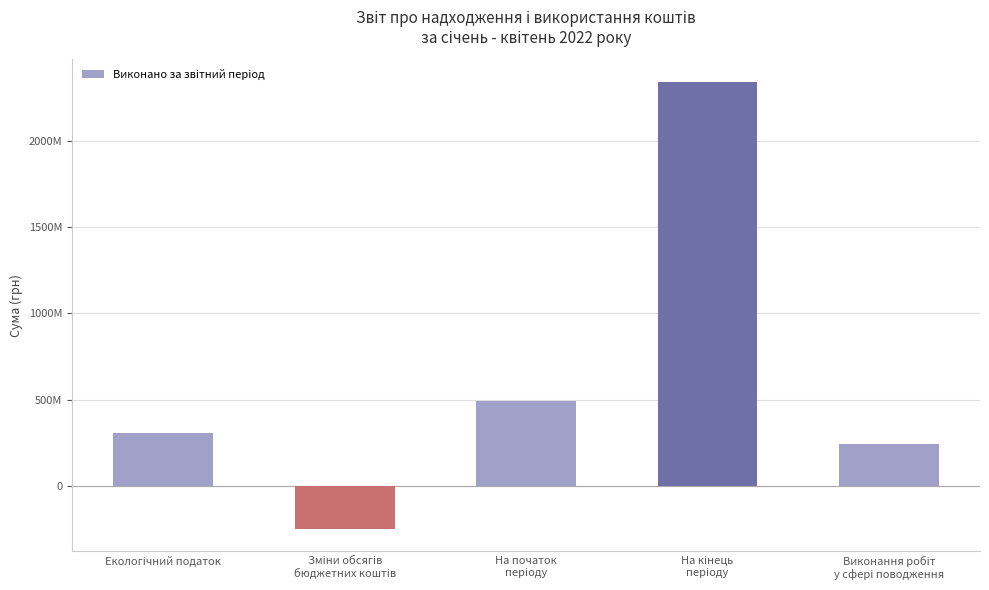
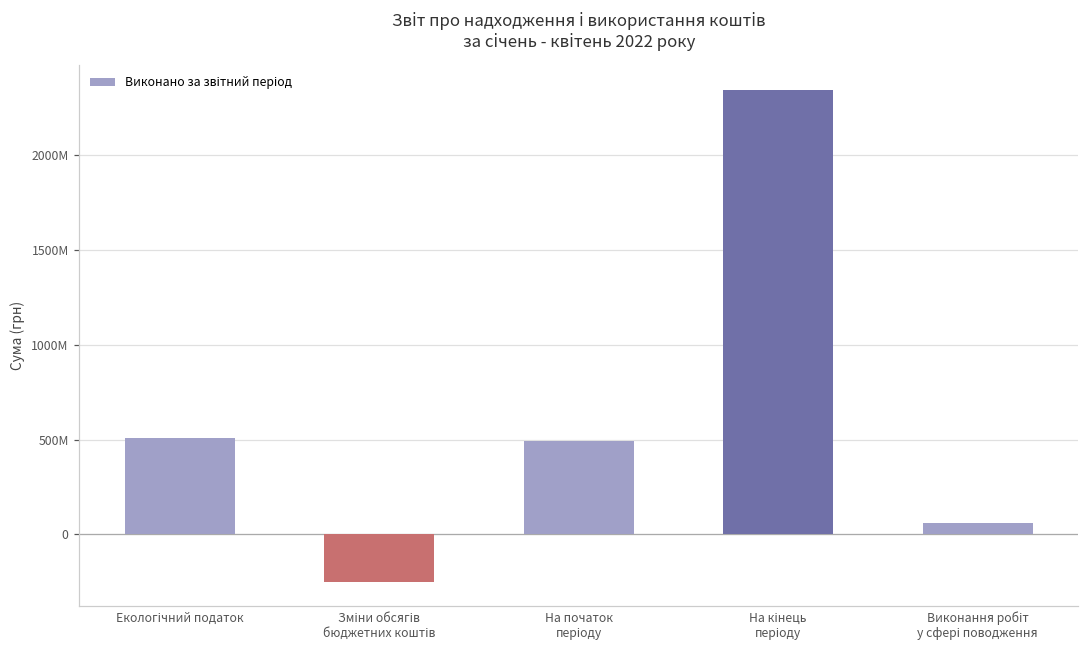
  {
-   "Екологічний податок": 310000000,
+   "Екологічний податок": 510000000,
    "Зміни обсягів бюджетних коштів": -250000000,
    "На початок періоду": 490000000,
    "На кінець періоду": 2340000000,
-   "Виконання робіт у сфері поводження": 240000000
+   "Виконання робіт у сфері поводження": 60000000
  }
